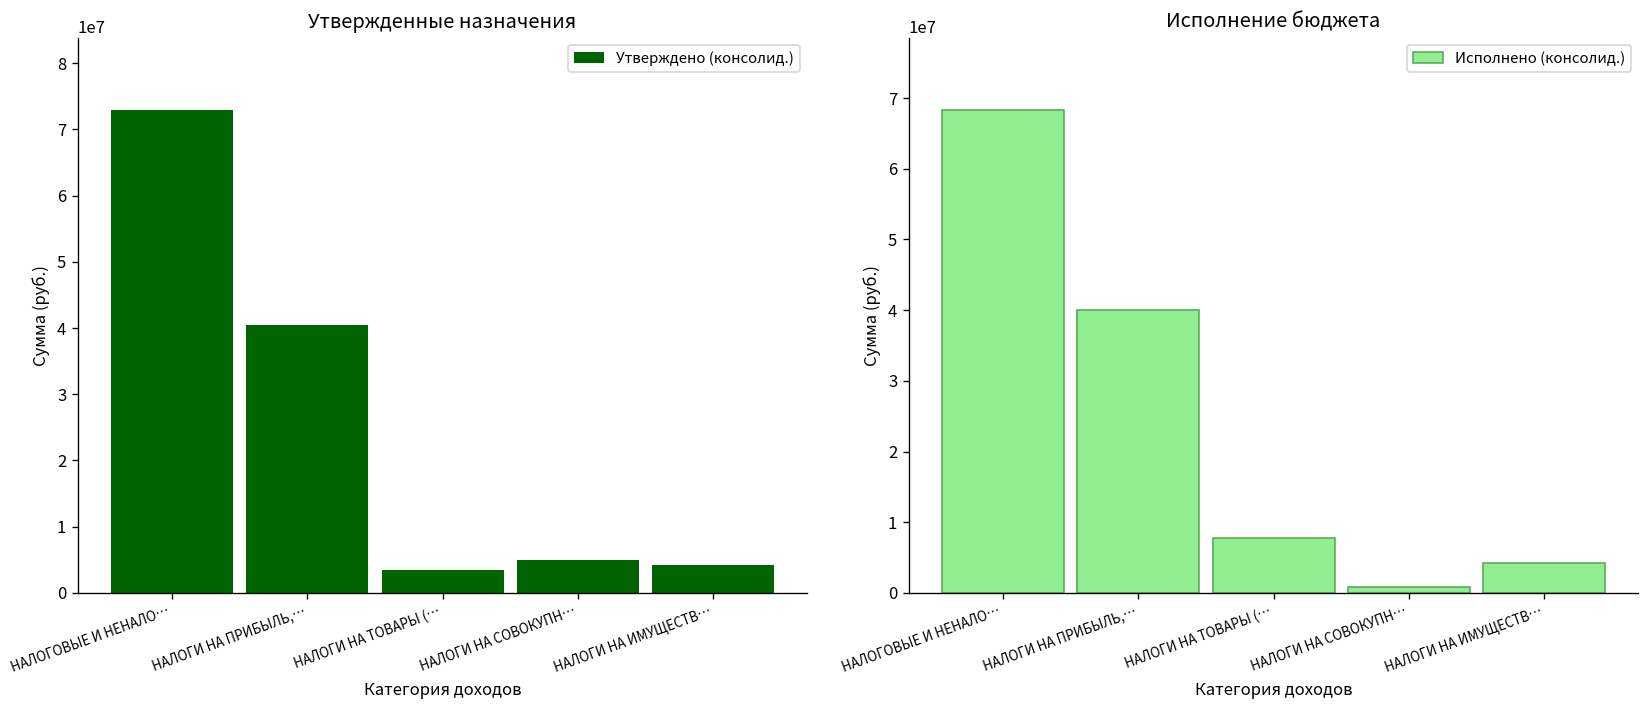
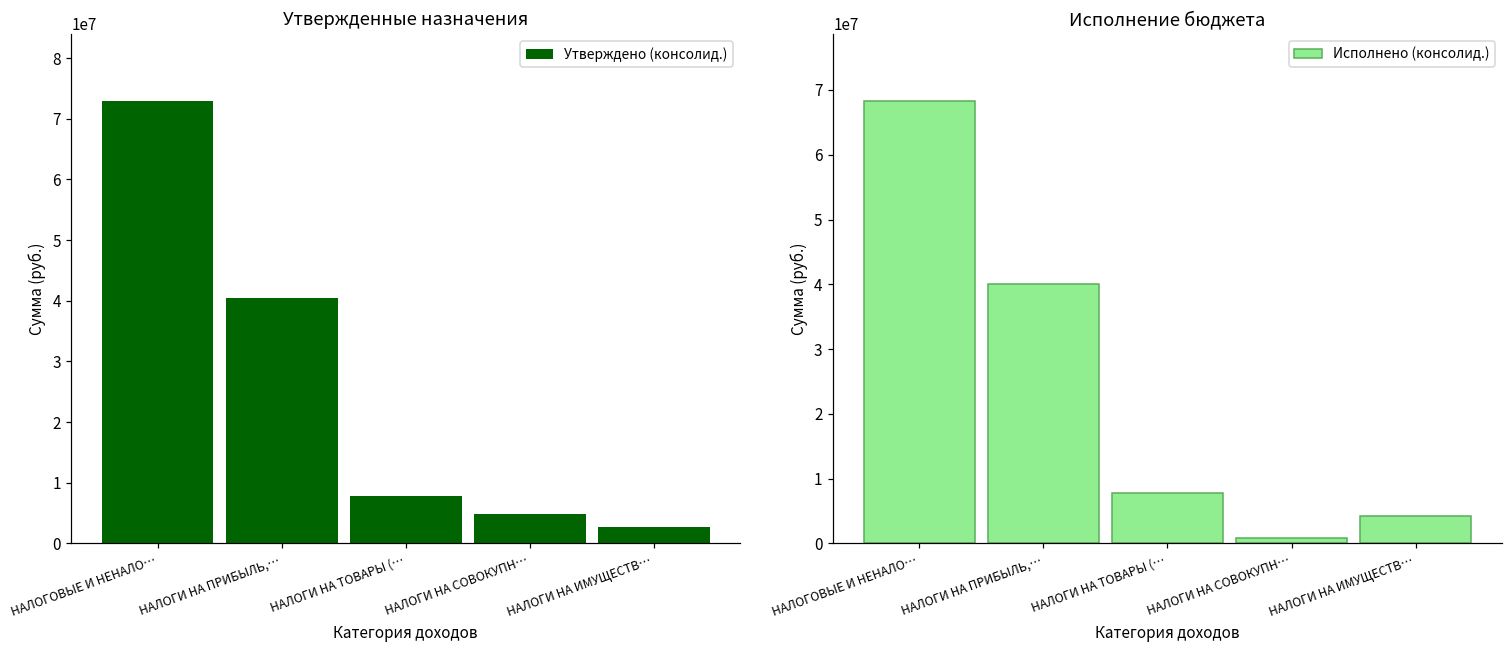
  {
    "Утвержденные назначения": {
      "НАЛОГОВЫЕ И НЕНАЛО…": 73000000,
      "НАЛОГИ НА ПРИБЫЛЬ,…": 40000000,
-     "НАЛОГИ НА ТОВАРЫ (…": 3000000,
+     "НАЛОГИ НА ТОВАРЫ (…": 8000000,
      "НАЛОГИ НА СОВОКУПН…": 5000000,
-     "НАЛОГИ НА ИМУЩЕСТВ…": 4000000
+     "НАЛОГИ НА ИМУЩЕСТВ…": 3000000
    },
    "Исполнение бюджета": {
      "НАЛОГОВЫЕ И НЕНАЛО…": 68000000,
      "НАЛОГИ НА ПРИБЫЛЬ,…": 40000000,
      "НАЛОГИ НА ТОВАРЫ (…": 8000000,
      "НАЛОГИ НА СОВОКУПН…": 1000000,
      "НАЛОГИ НА ИМУЩЕСТВ…": 4000000
    }
  }
